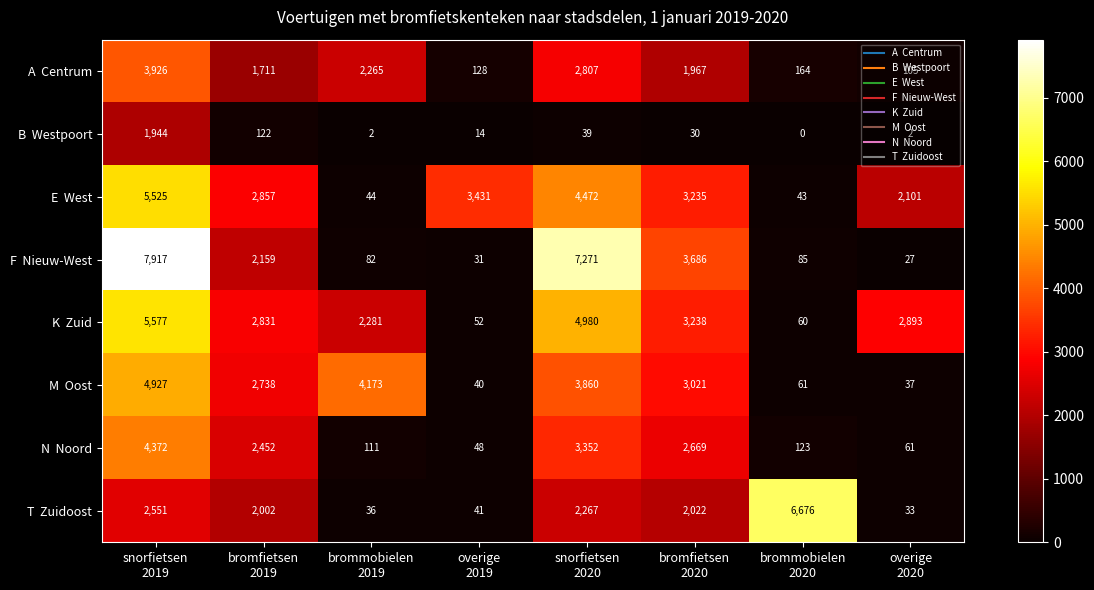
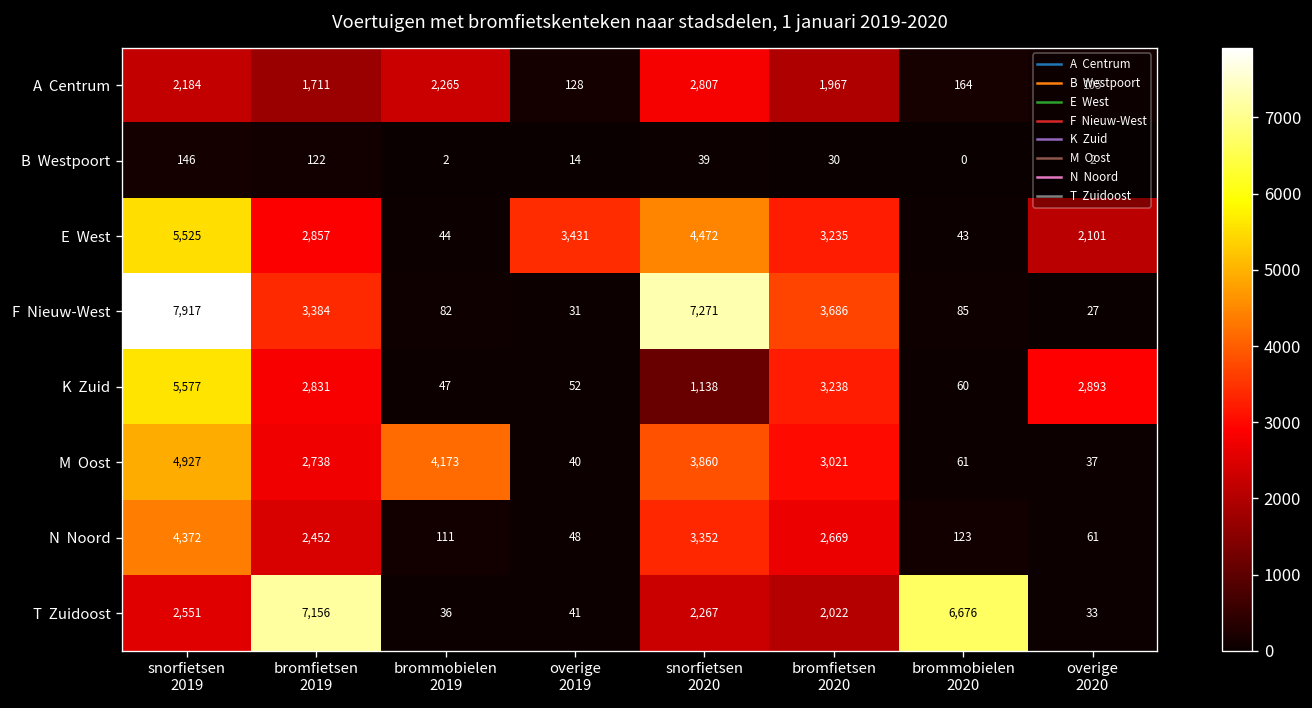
  {
    "A Centrum": {
-     "snorfietsen 2019": "3,926",
+     "snorfietsen 2019": "2,184",
      "bromfietsen 2019": "1,711",
      "brommobielen 2019": "2,265",
      "overige 2019": "128",
      "snorfietsen 2020": "2,807",
      "bromfietsen 2020": "1,967",
      "brommobielen 2020": "164"
    },
    "B Westpoort": {
-     "snorfietsen 2019": "1,944",
+     "snorfietsen 2019": "146",
      "bromfietsen 2019": "122",
      "brommobielen 2019": "2",
      "overige 2019": "14",
      "snorfietsen 2020": "39",
      "bromfietsen 2020": "30",
      "brommobielen 2020": "0"
    },
    "E West": {
      "snorfietsen 2019": "5,525",
      "bromfietsen 2019": "2,857",
      "brommobielen 2019": "44",
      "overige 2019": "3,431",
      "snorfietsen 2020": "4,472",
      "bromfietsen 2020": "3,235",
      "brommobielen 2020": "43",
      "overige 2020": "2,101"
    },
    "F Nieuw-West": {
      "snorfietsen 2019": "7,917",
-     "bromfietsen 2019": "2,159",
+     "bromfietsen 2019": "3,384",
      "brommobielen 2019": "82",
      "overige 2019": "31",
      "snorfietsen 2020": "7,271",
      "bromfietsen 2020": "3,686",
      "brommobielen 2020": "85",
      "overige 2020": "27"
    },
    "K Zuid": {
      "snorfietsen 2019": "5,577",
      "bromfietsen 2019": "2,831",
-     "brommobielen 2019": "2,281",
+     "brommobielen 2019": "47",
      "overige 2019": "52",
-     "snorfietsen 2020": "4,980",
+     "snorfietsen 2020": "1,138",
      "bromfietsen 2020": "3,238",
      "brommobielen 2020": "60",
      "overige 2020": "2,893"
    },
    "M Oost": {
      "snorfietsen 2019": "4,927",
      "bromfietsen 2019": "2,738",
      "brommobielen 2019": "4,173",
      "overige 2019": "40",
      "snorfietsen 2020": "3,860",
      "bromfietsen 2020": "3,021",
      "brommobielen 2020": "61",
      "overige 2020": "37"
    },
    "N Noord": {
      "snorfietsen 2019": "4,372",
      "bromfietsen 2019": "2,452",
      "brommobielen 2019": "111",
      "overige 2019": "48",
      "snorfietsen 2020": "3,352",
      "bromfietsen 2020": "2,669",
      "brommobielen 2020": "123",
      "overige 2020": "61"
    },
    "T Zuidoost": {
      "snorfietsen 2019": "2,551",
-     "bromfietsen 2019": "2,002",
+     "bromfietsen 2019": "7,156",
      "brommobielen 2019": "36",
      "overige 2019": "41",
      "snorfietsen 2020": "2,267",
      "bromfietsen 2020": "2,022",
      "brommobielen 2020": "6,676",
      "overige 2020": "33"
    }
  }
